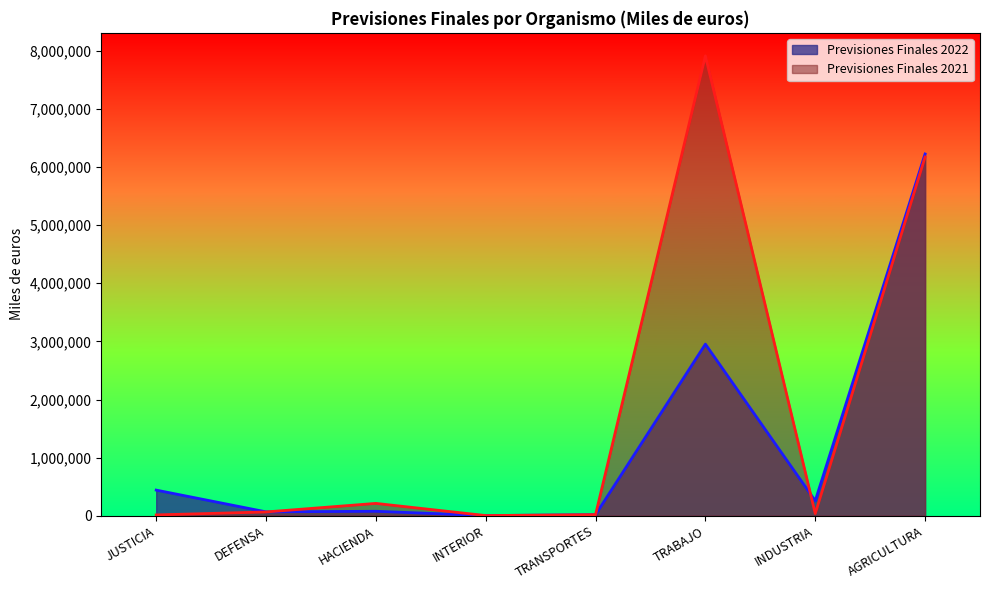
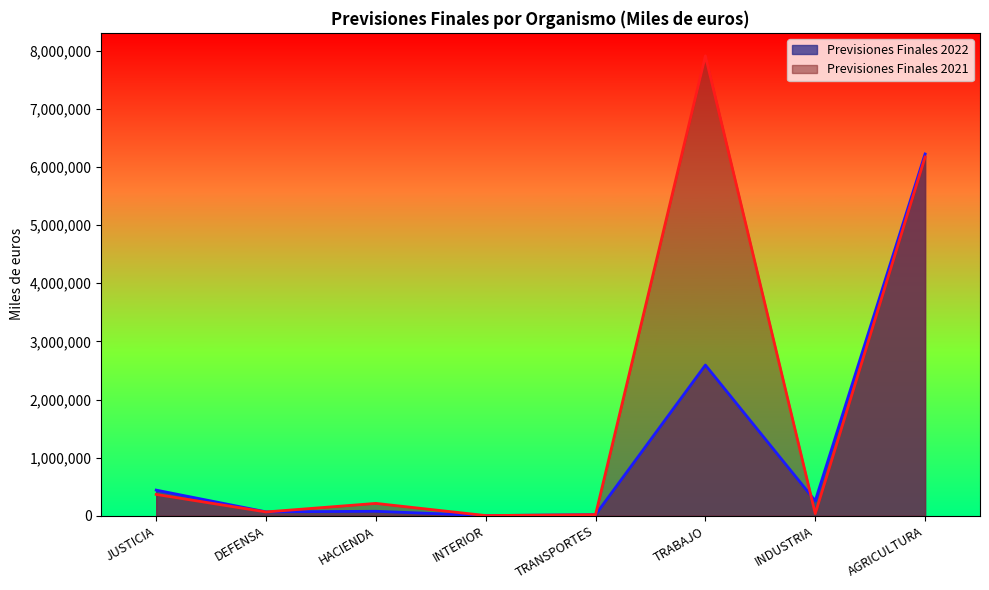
  {
    "Previsiones Finales 2022": {
      "JUSTICIA": "400,000",
      "HACIENDA": "100,000",
-     "TRABAJO": "3,000,000",
+     "TRABAJO": "2,600,000",
      "INDUSTRIA": "300,000",
      "AGRICULTURA": "6,200,000"
    },
    "Previsiones Finales 2021": {
-     "JUSTICIA": "0",
+     "JUSTICIA": "400,000",
      "HACIENDA": "200,000",
      "TRABAJO": "7,900,000",
      "INDUSTRIA": "0",
      "AGRICULTURA": "6,200,000"
    }
  }
